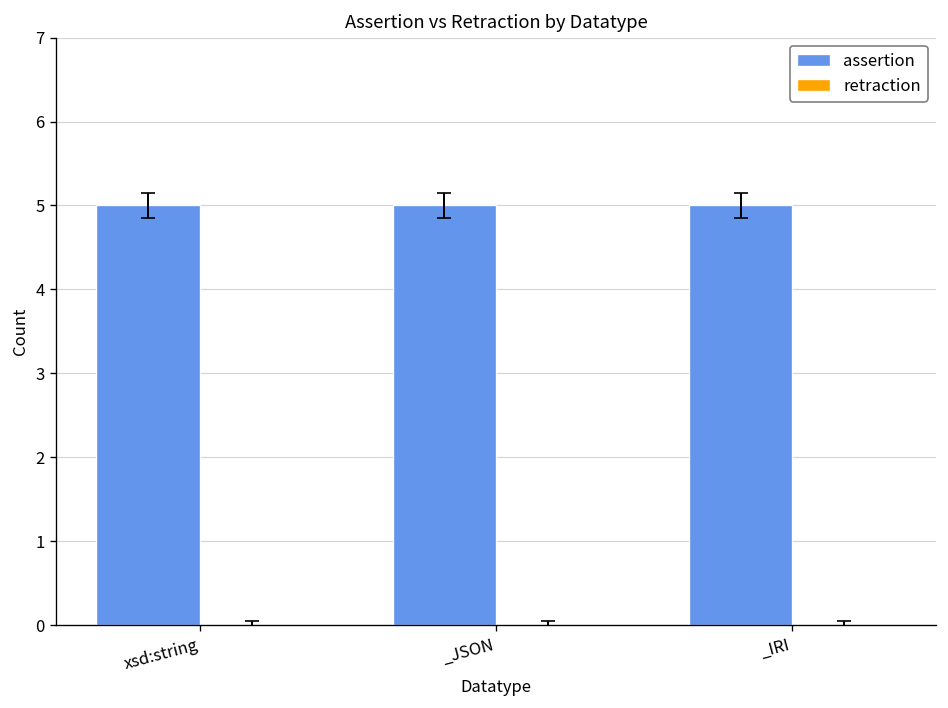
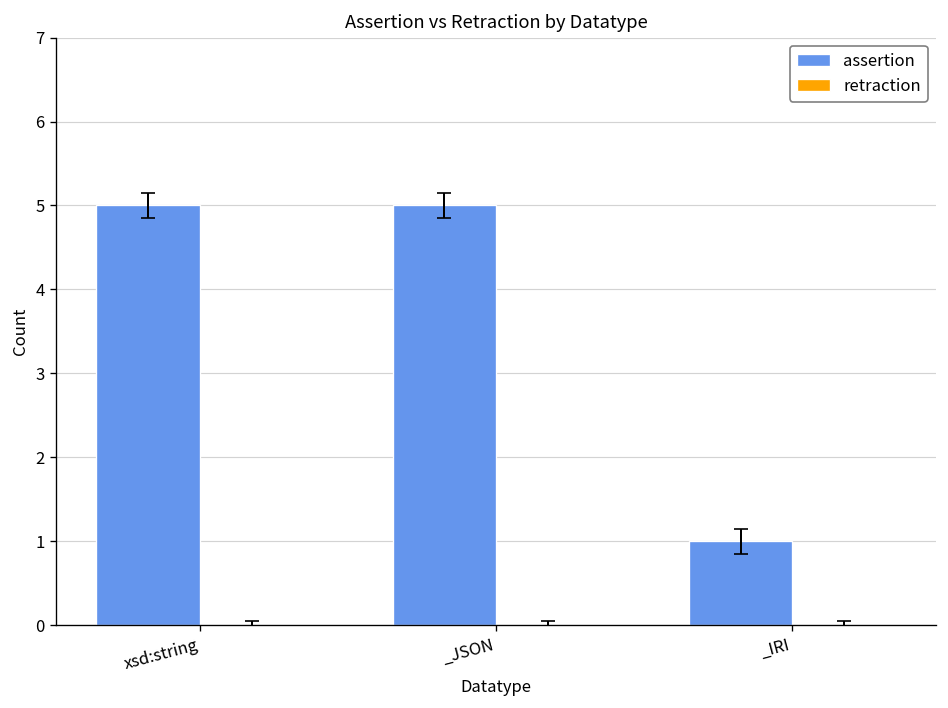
  {
    "assertion": {
      "xsd:string": 5,
      "_JSON": 5,
-     "_IRI": 5
+     "_IRI": 1
    },
    "retraction": {
      "xsd:string": 0,
      "_JSON": 0,
      "_IRI": 0
    }
  }
